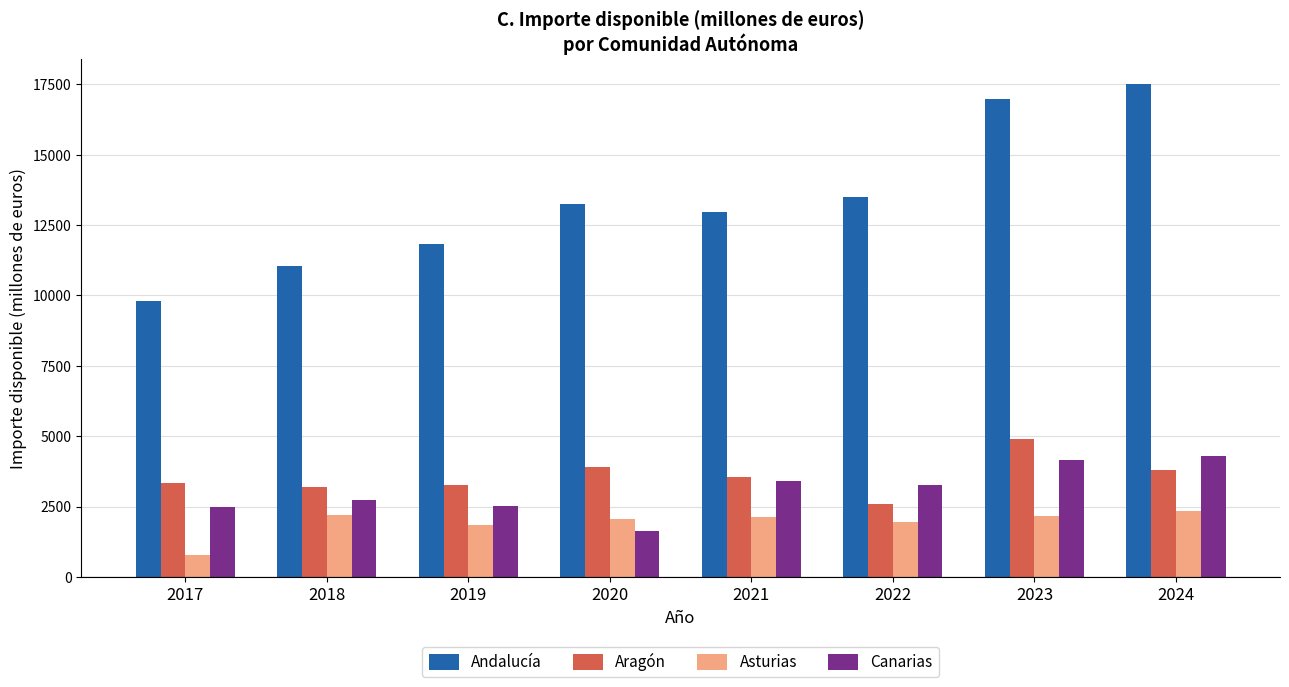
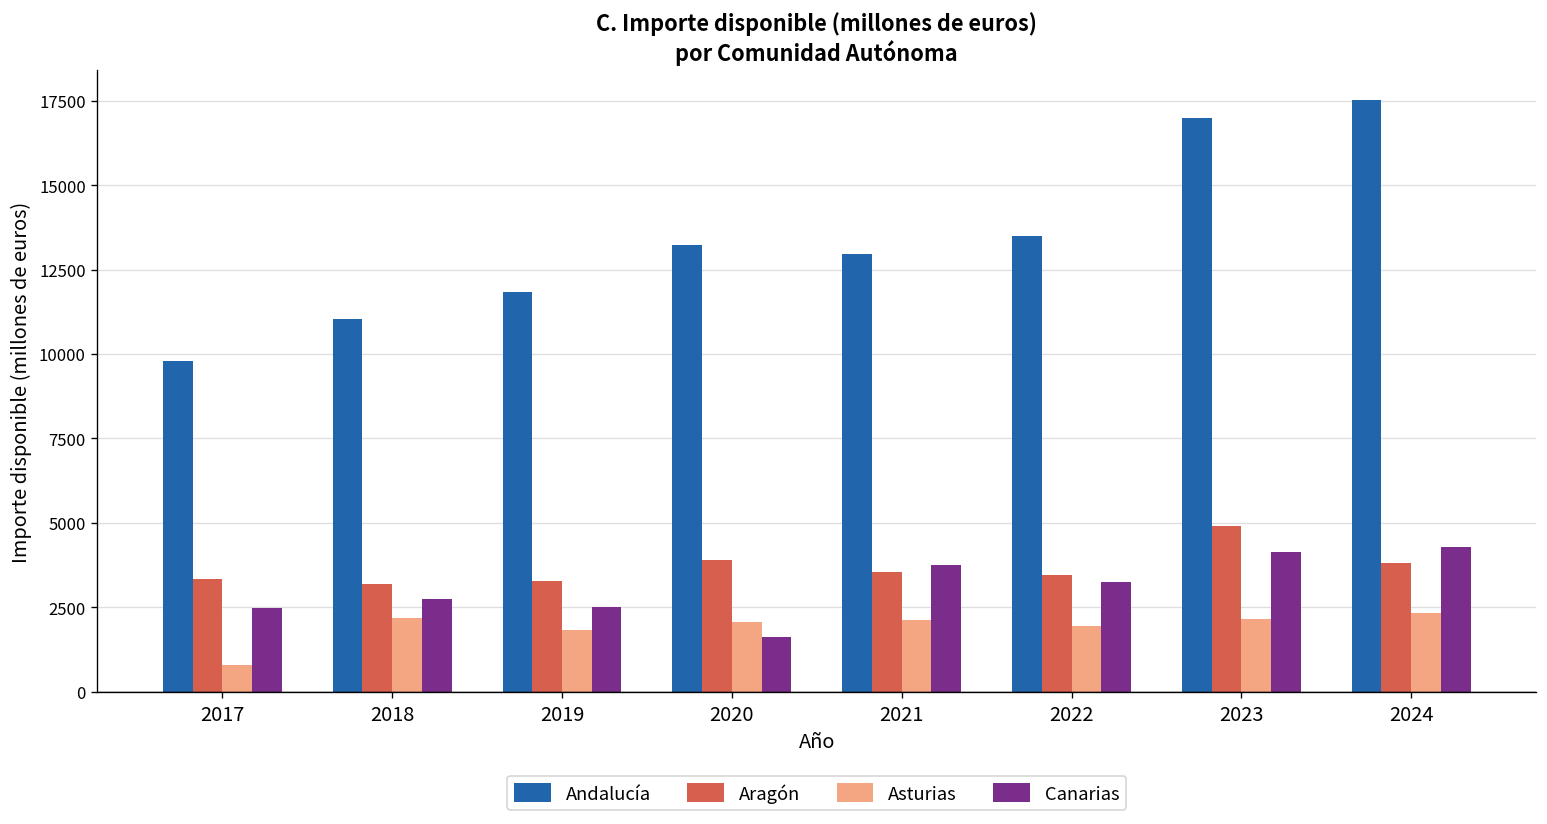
  {
    "Andalucía": {
      "2017": 9800,
      "2018": 11000,
      "2019": 11800,
      "2020": 13200,
      "2021": 13000,
      "2022": 13500,
      "2023": 17000,
      "2024": 17500
    },
    "Aragón": {
      "2017": 3300,
      "2018": 3200,
      "2019": 3300,
      "2020": 3900,
      "2021": 3600,
-     "2022": 2600,
+     "2022": 3500,
      "2023": 4900,
      "2024": 3800
    },
    "Asturias": {
      "2017": 800,
      "2018": 2200,
      "2019": 1800,
      "2020": 2100,
      "2021": 2100,
      "2022": 1900,
      "2023": 2200,
      "2024": 2300
    },
    "Canarias": {
      "2017": 2500,
      "2018": 2700,
      "2019": 2500,
      "2020": 1600,
-     "2021": 3400,
+     "2021": 3800,
      "2022": 3300,
      "2023": 4100,
      "2024": 4300
    }
  }
